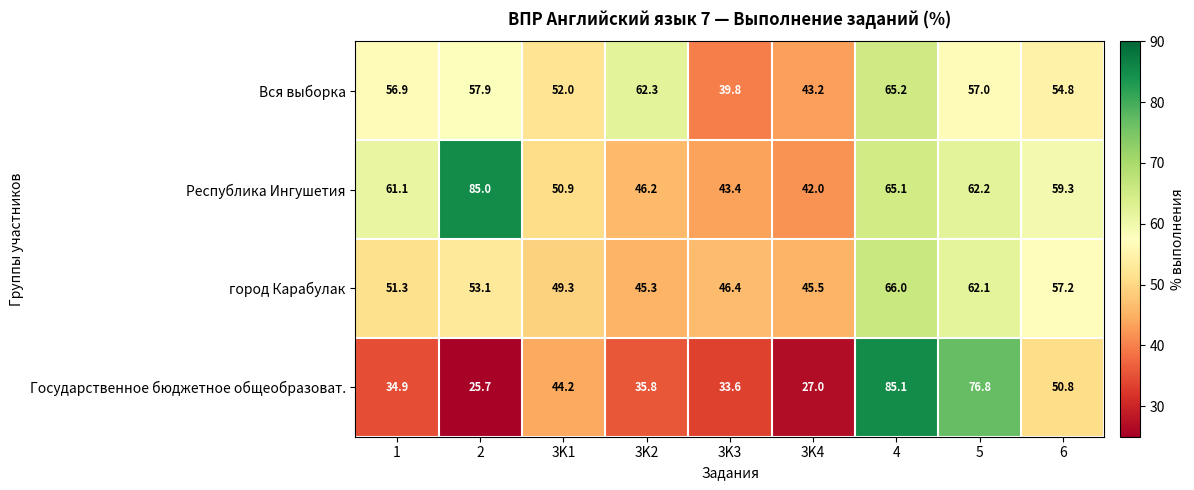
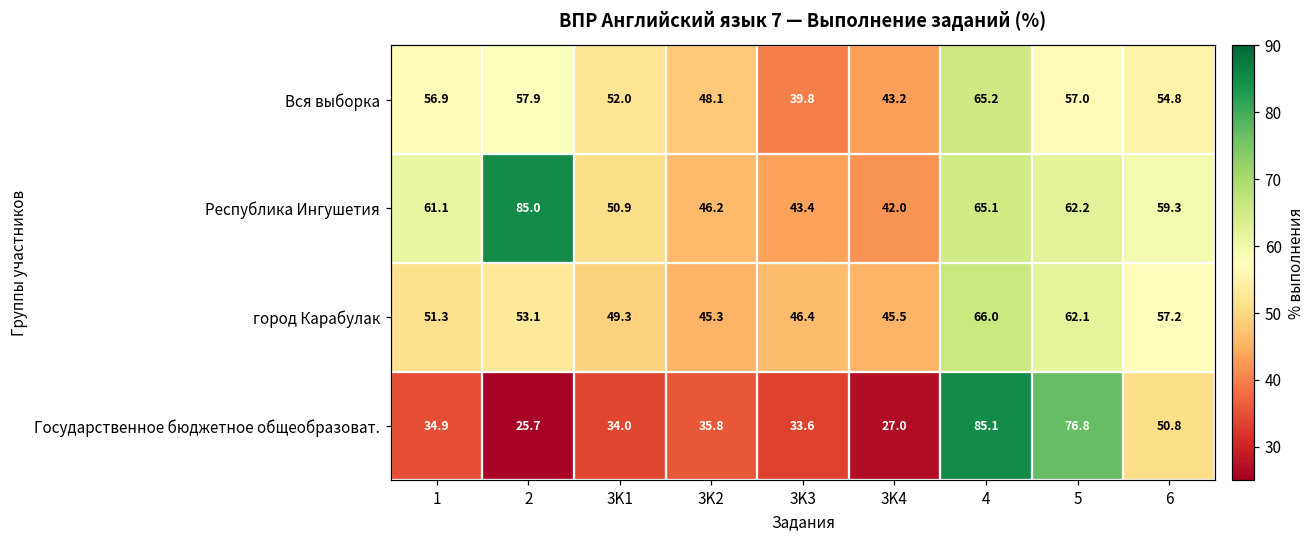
  {
    "Вся выборка": {
      "1": 56.9,
      "2": 57.9,
      "3K1": 52.0,
-     "3K2": 62.3,
+     "3K2": 48.1,
      "3K3": 39.8,
      "3K4": 43.2,
      "4": 65.2,
      "5": 57.0,
      "6": 54.8
    },
    "Республика Ингушетия": {
      "1": 61.1,
      "2": 85.0,
      "3K1": 50.9,
      "3K2": 46.2,
      "3K3": 43.4,
      "3K4": 42.0,
      "4": 65.1,
      "5": 62.2,
      "6": 59.3
    },
    "город Карабулак": {
      "1": 51.3,
      "2": 53.1,
      "3K1": 49.3,
      "3K2": 45.3,
      "3K3": 46.4,
      "3K4": 45.5,
      "4": 66.0,
      "5": 62.1,
      "6": 57.2
    },
    "Государственное бюджетное общеобразоват.": {
      "1": 34.9,
      "2": 25.7,
-     "3K1": 44.2,
+     "3K1": 34.0,
      "3K2": 35.8,
      "3K3": 33.6,
      "3K4": 27.0,
      "4": 85.1,
      "5": 76.8,
      "6": 50.8
    }
  }
